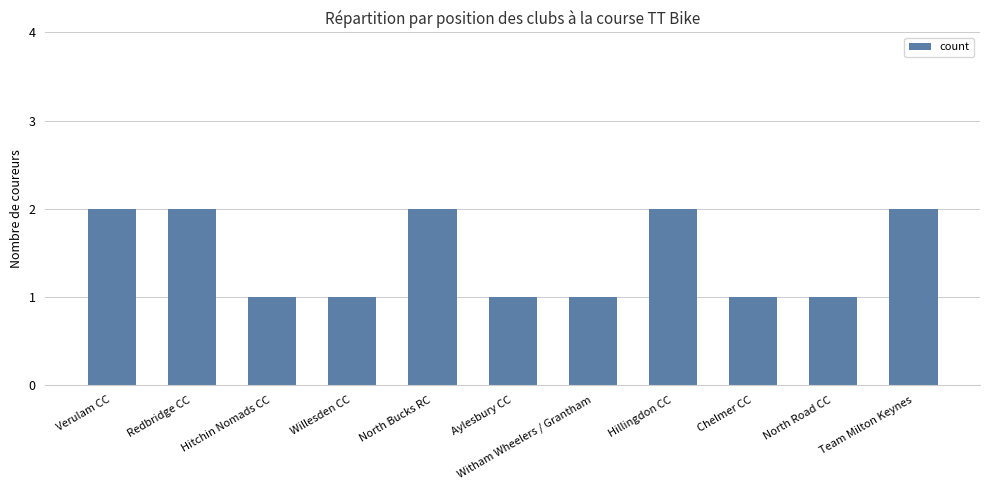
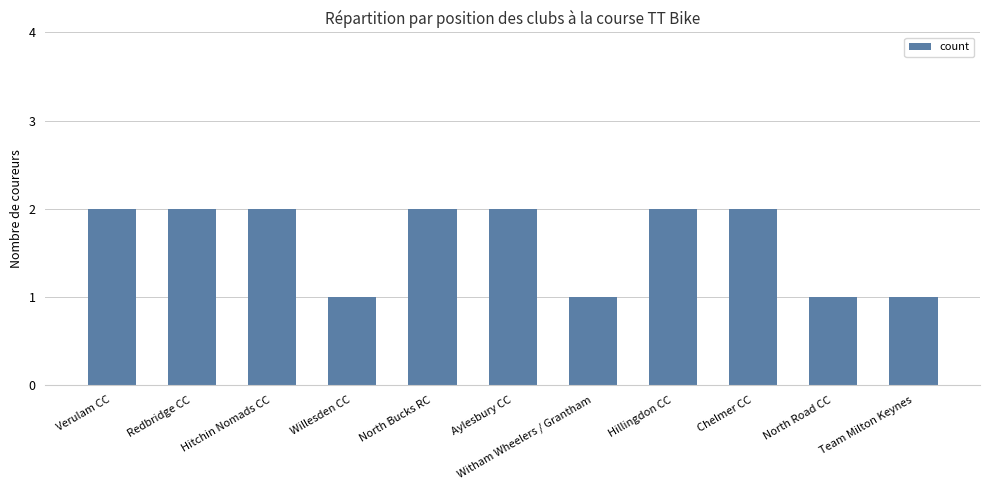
  {
    "Verulam CC": 2,
    "Redbridge CC": 2,
-   "Hitchin Nomads CC": 1,
+   "Hitchin Nomads CC": 2,
    "Willesden CC": 1,
    "North Bucks RC": 2,
-   "Aylesbury CC": 1,
+   "Aylesbury CC": 2,
    "Witham Wheelers / Grantham": 1,
    "Hillingdon CC": 2,
-   "Chelmer CC": 1,
+   "Chelmer CC": 2,
    "North Road CC": 1,
-   "Team Milton Keynes": 2
+   "Team Milton Keynes": 1
  }
